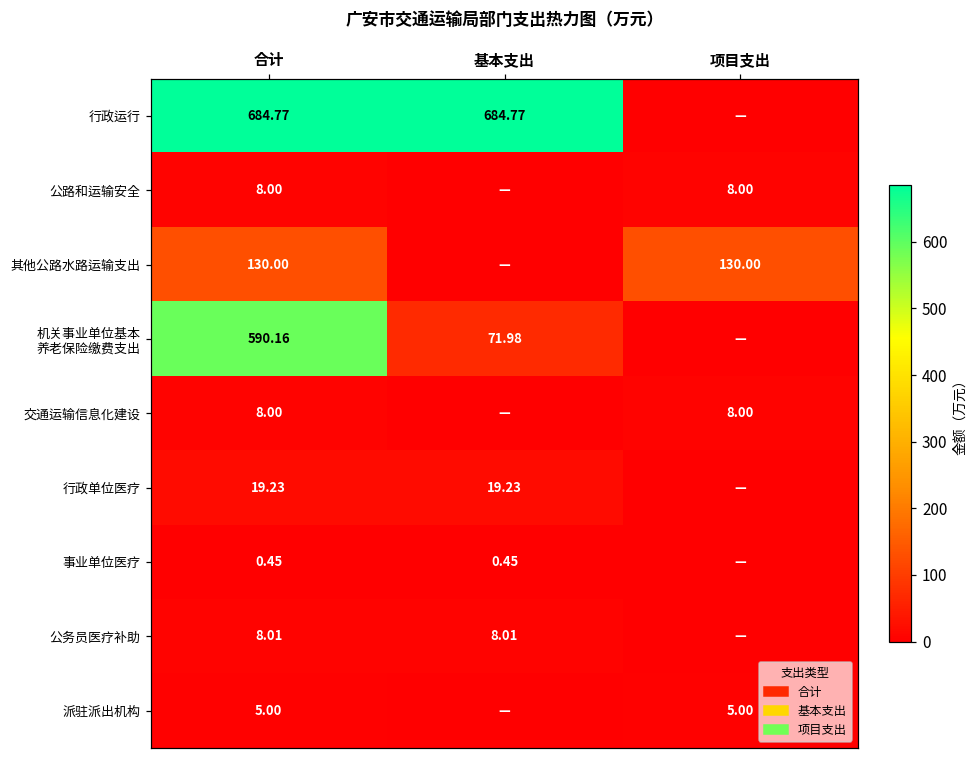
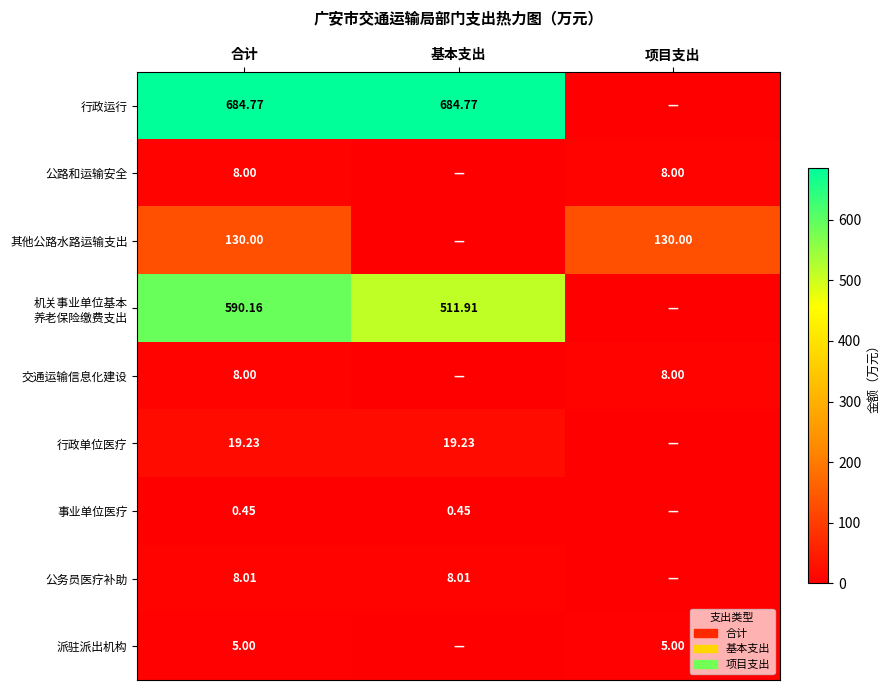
  {
    "行政运行": {
      "合计": 684.77,
      "基本支出": 684.77
    },
    "公路和运输安全": {
      "合计": 8.00,
      "项目支出": 8.00
    },
    "其他公路水路运输支出": {
      "合计": 130.00,
      "项目支出": 130.00
    },
    "机关事业单位基本 养老保险缴费支出": {
      "合计": 590.16,
-     "基本支出": 71.98
+     "基本支出": 511.91
    },
    "交通运输信息化建设": {
      "合计": 8.00,
      "项目支出": 8.00
    },
    "行政单位医疗": {
      "合计": 19.23,
      "基本支出": 19.23
    },
    "事业单位医疗": {
      "合计": 0.45,
      "基本支出": 0.45
    },
    "公务员医疗补助": {
      "合计": 8.01,
      "基本支出": 8.01
    },
    "派驻派出机构": {
      "合计": 5.00,
      "项目支出": 5.00
    }
  }
